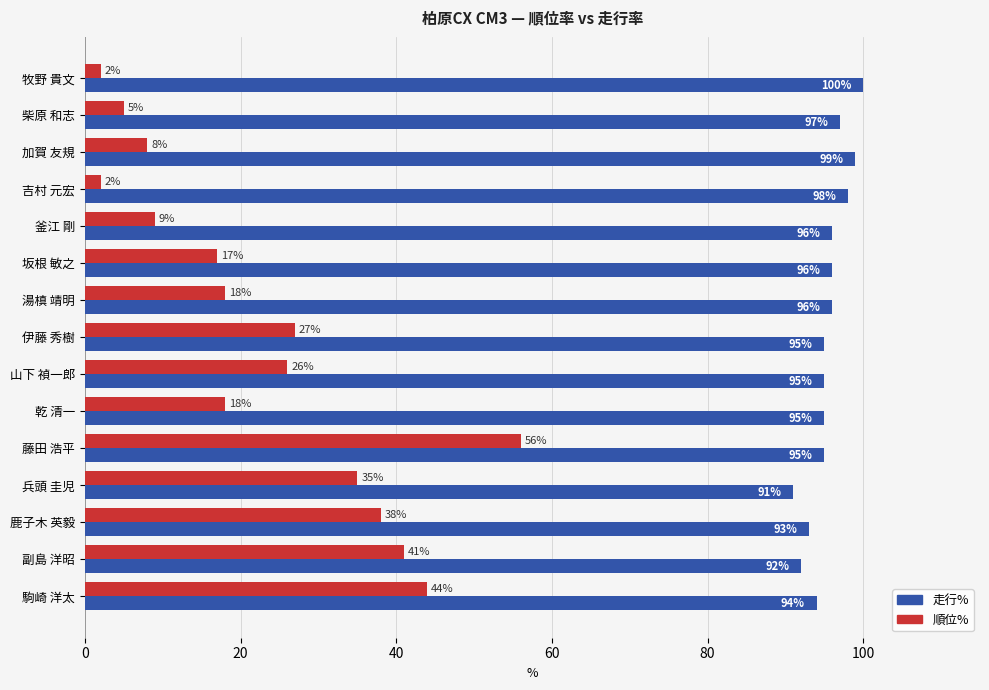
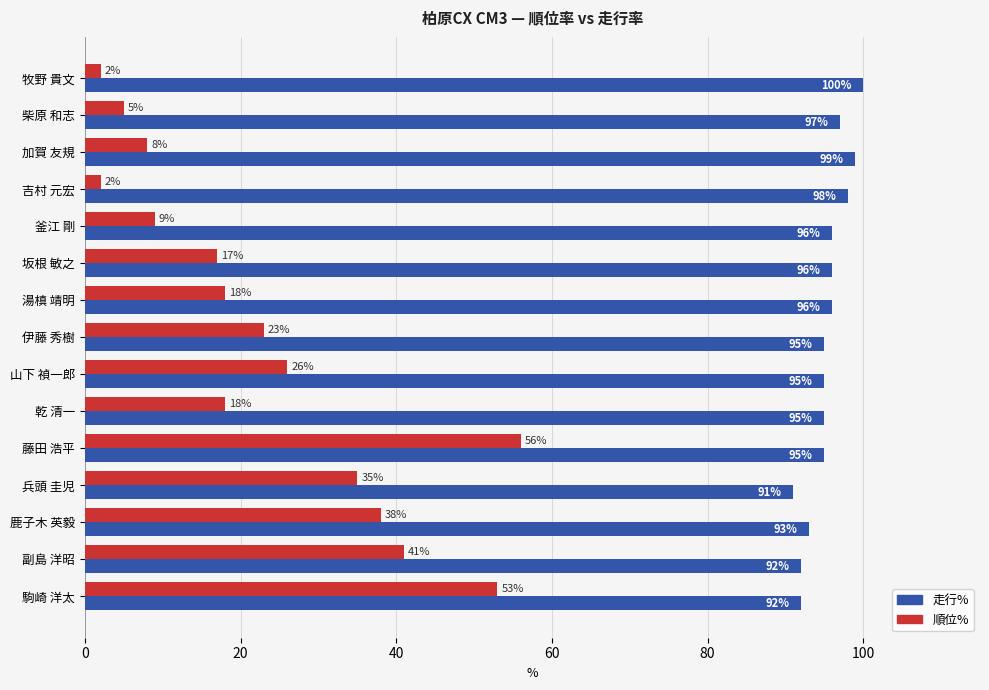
  {
    "走行%": {
      "牧野 貴文": "100%",
      "柴原 和志": "97%",
      "加賀 友規": "99%",
      "吉村 元宏": "98%",
      "釜江 剛": "96%",
      "坂根 敏之": "96%",
      "湯槙 靖明": "96%",
      "伊藤 秀樹": "95%",
      "山下 禎一郎": "95%",
      "乾 清一": "95%",
      "藤田 浩平": "95%",
      "兵頭 圭児": "91%",
      "鹿子木 英毅": "93%",
      "副島 洋昭": "92%",
-     "駒崎 洋太": "94%"
+     "駒崎 洋太": "92%"
    },
    "順位%": {
      "牧野 貴文": "2%",
      "柴原 和志": "5%",
      "加賀 友規": "8%",
      "吉村 元宏": "2%",
      "釜江 剛": "9%",
      "坂根 敏之": "17%",
      "湯槙 靖明": "18%",
-     "伊藤 秀樹": "27%",
+     "伊藤 秀樹": "23%",
      "山下 禎一郎": "26%",
      "乾 清一": "18%",
      "藤田 浩平": "56%",
      "兵頭 圭児": "35%",
      "鹿子木 英毅": "38%",
      "副島 洋昭": "41%",
-     "駒崎 洋太": "44%"
+     "駒崎 洋太": "53%"
    }
  }
